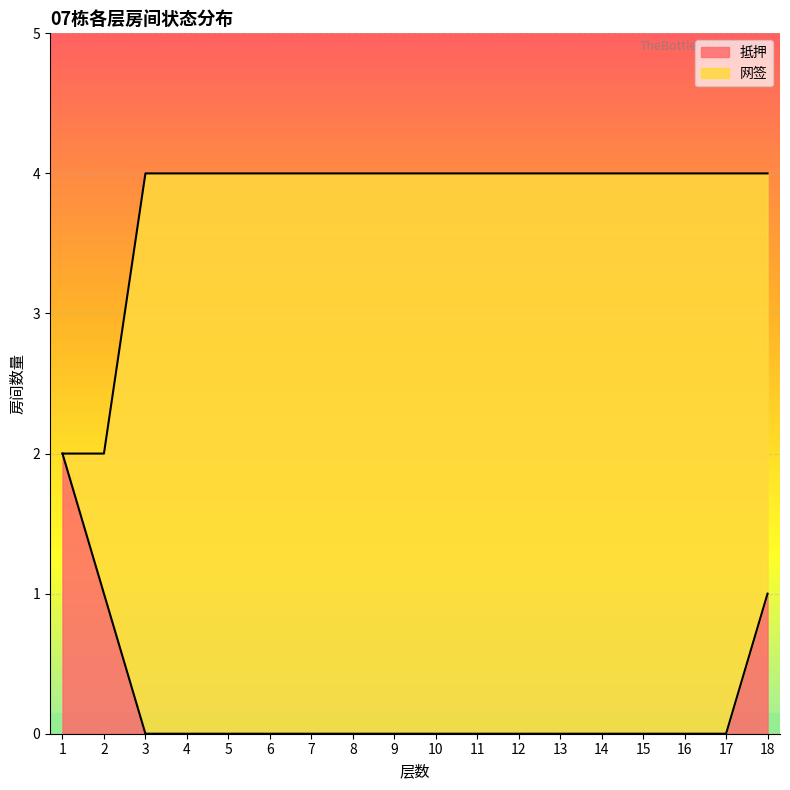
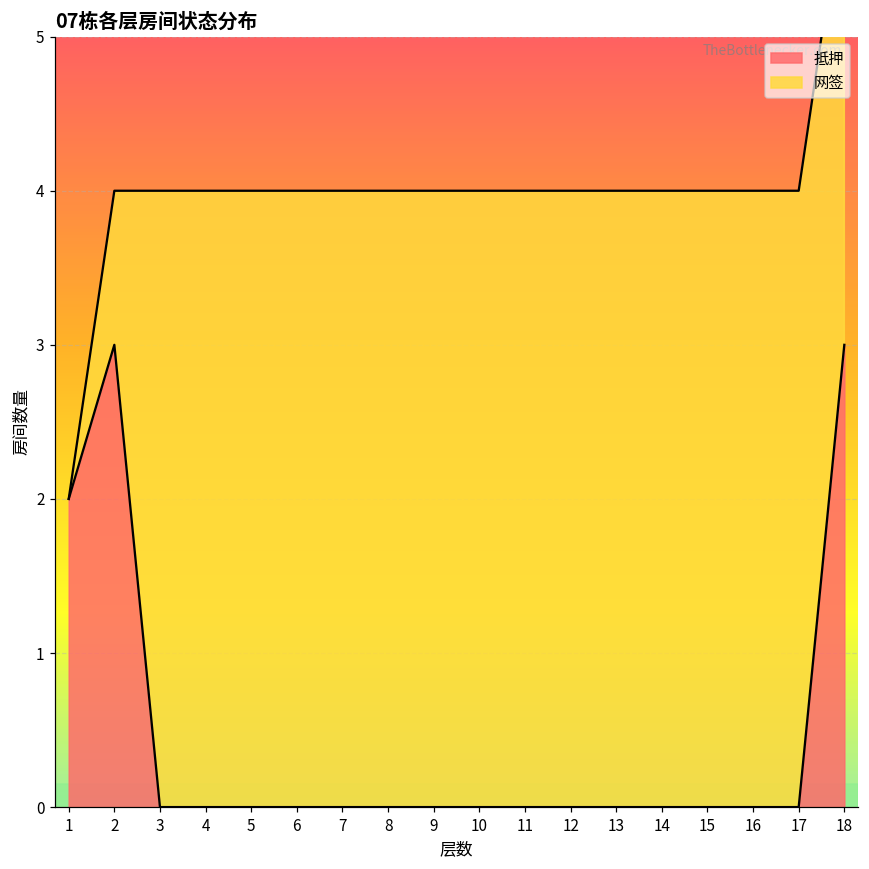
  {
    "抵押": {
-     "2": 1,
-     "18": 1
+     "2": 3,
+     "18": 3
    },
    "网签": {
      "2": 1,
      "3": 4,
      "4": 4,
      "5": 4,
      "6": 4,
      "7": 4,
      "8": 4,
      "9": 4,
      "10": 4,
      "11": 4,
      "12": 4,
      "13": 4,
      "14": 4,
      "15": 4,
      "16": 4,
      "17": 4
    }
  }
